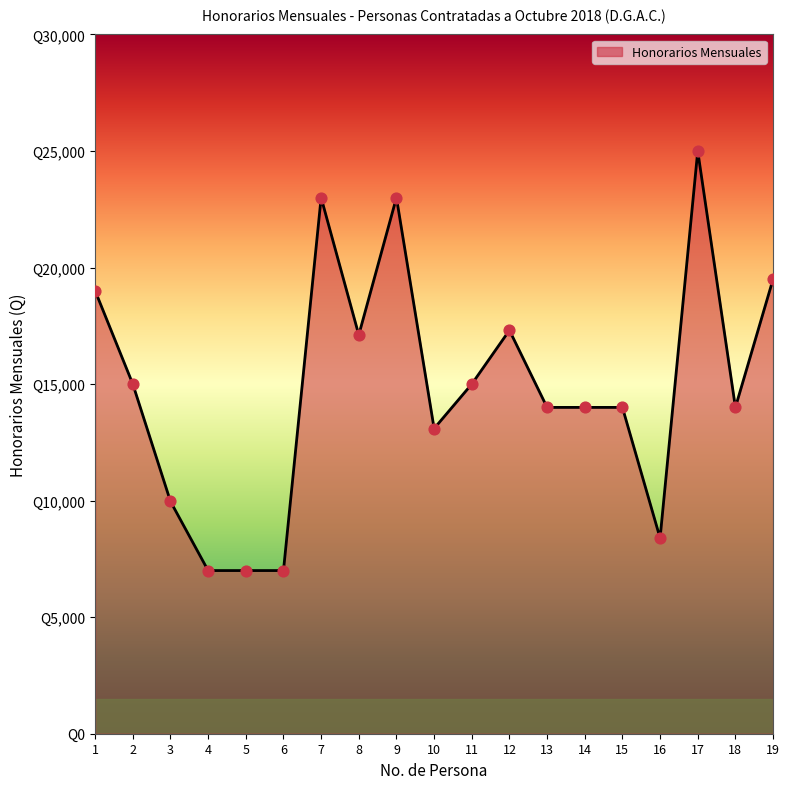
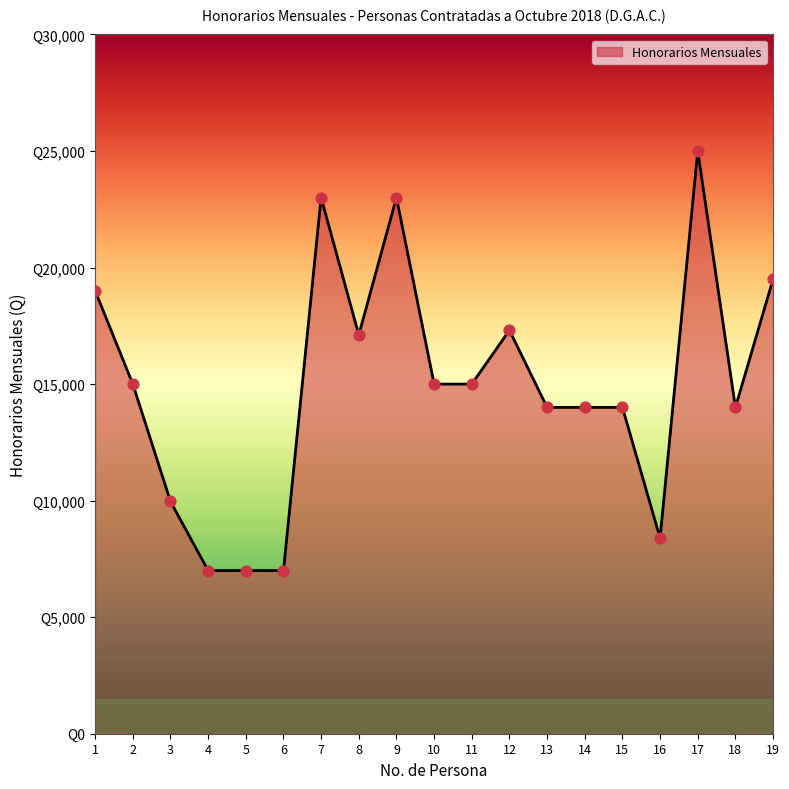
  {
    "1": "Q19,000",
    "2": "Q15,000",
    "3": "Q10,000",
    "4": "Q7,000",
    "5": "Q7,000",
    "6": "Q7,000",
    "7": "Q23,000",
    "8": "Q17,100",
    "9": "Q23,000",
-   "10": "Q13,100",
+   "10": "Q15,000",
    "11": "Q15,000",
    "12": "Q17,300",
    "13": "Q14,000",
    "14": "Q14,000",
    "15": "Q14,000",
    "16": "Q8,400",
    "17": "Q25,000",
    "18": "Q14,000",
    "19": "Q19,500"
  }
